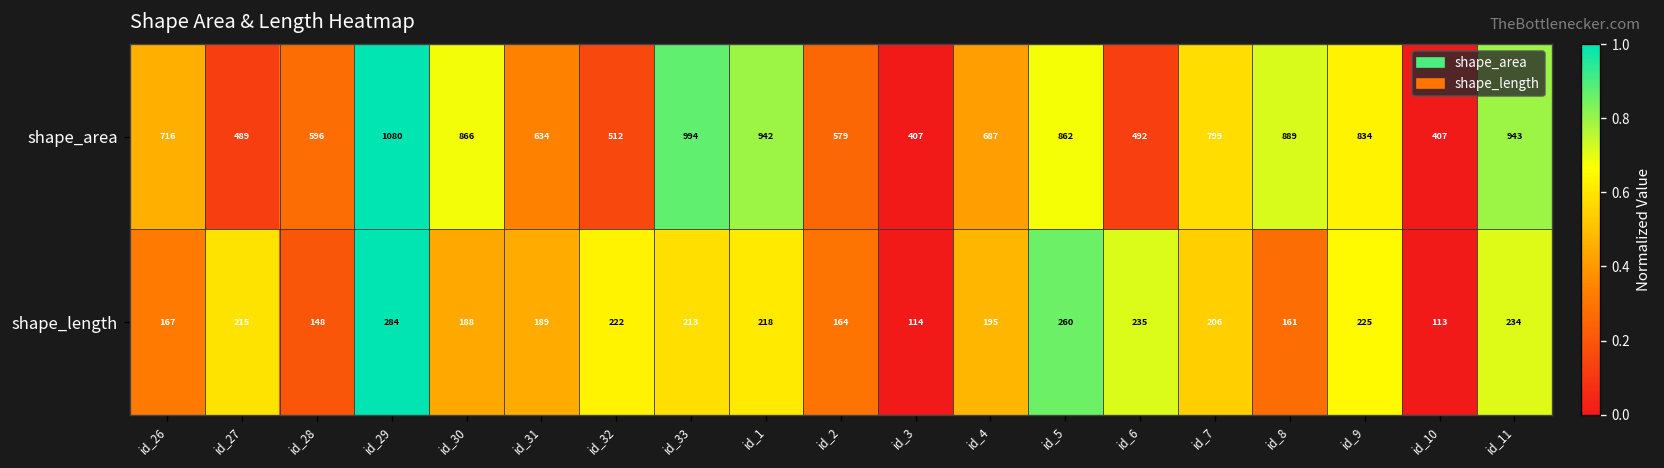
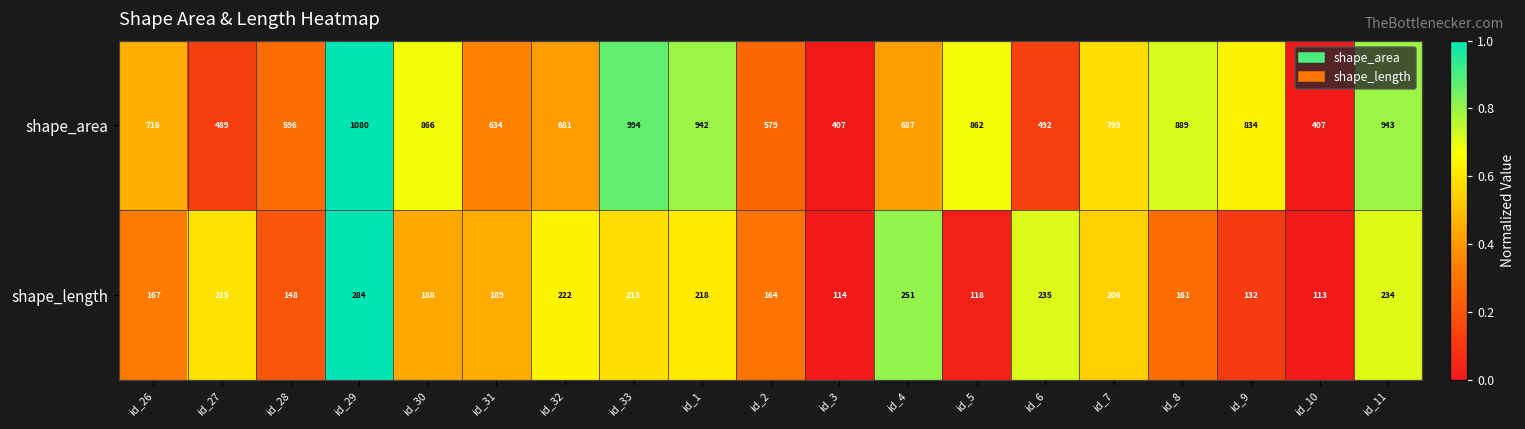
  {
    "shape_area": {
      "id_26": 716,
      "id_27": 489,
      "id_28": 596,
      "id_29": 1080,
      "id_30": 866,
      "id_31": 634,
-     "id_32": 512,
+     "id_32": 681,
      "id_33": 994,
      "id_1": 942,
      "id_2": 579,
      "id_3": 407,
      "id_4": 687,
      "id_5": 862,
      "id_6": 492,
      "id_7": 799,
      "id_8": 889,
      "id_9": 834,
      "id_10": 407,
      "id_11": 943
    },
    "shape_length": {
      "id_26": 167,
      "id_27": 215,
      "id_28": 148,
      "id_29": 284,
      "id_30": 188,
      "id_31": 189,
      "id_32": 222,
      "id_33": 213,
      "id_1": 218,
      "id_2": 164,
      "id_3": 114,
-     "id_4": 195,
-     "id_5": 260,
+     "id_4": 251,
+     "id_5": 118,
      "id_6": 235,
      "id_7": 206,
      "id_8": 161,
-     "id_9": 225,
+     "id_9": 132,
      "id_10": 113,
      "id_11": 234
    }
  }
